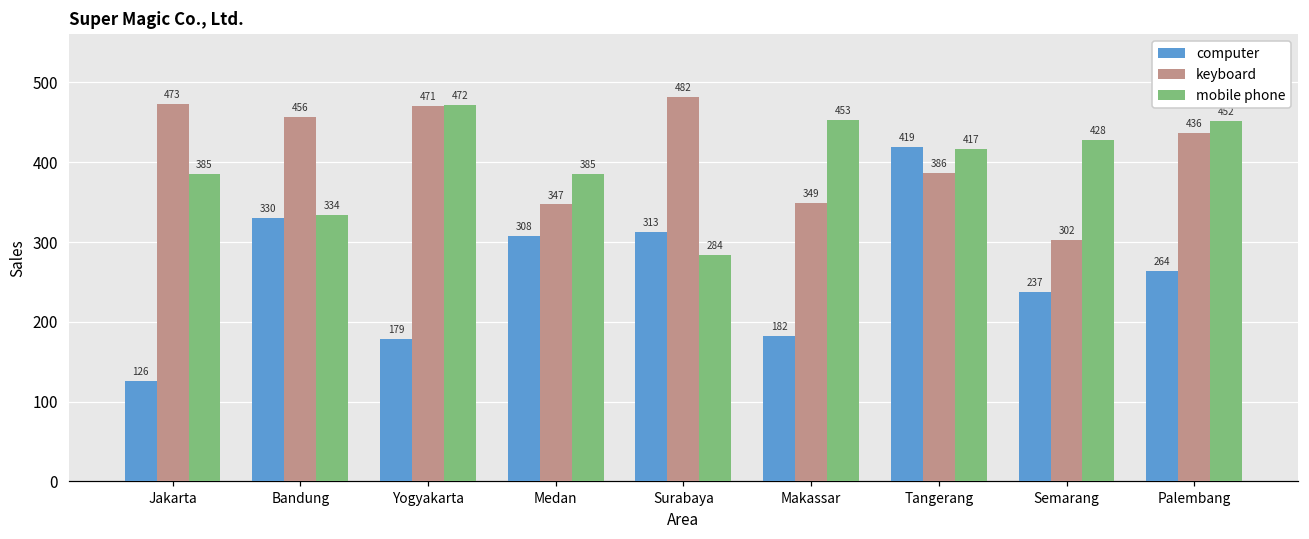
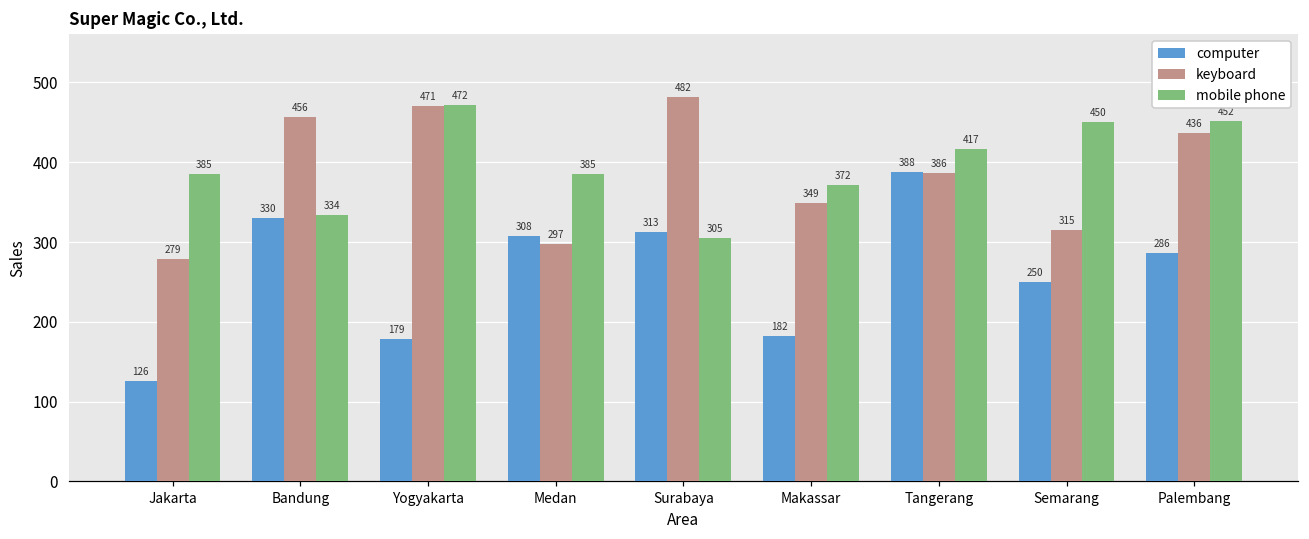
  {
    "computer": {
      "Jakarta": 126,
      "Bandung": 330,
      "Yogyakarta": 179,
      "Medan": 308,
      "Surabaya": 313,
      "Makassar": 182,
-     "Tangerang": 419,
-     "Semarang": 237,
-     "Palembang": 264
+     "Tangerang": 388,
+     "Semarang": 250,
+     "Palembang": 286
    },
    "keyboard": {
-     "Jakarta": 473,
+     "Jakarta": 279,
      "Bandung": 456,
      "Yogyakarta": 471,
-     "Medan": 347,
+     "Medan": 297,
      "Surabaya": 482,
      "Makassar": 349,
      "Tangerang": 386,
-     "Semarang": 302,
+     "Semarang": 315,
      "Palembang": 436
    },
    "mobile phone": {
      "Jakarta": 385,
      "Bandung": 334,
      "Yogyakarta": 472,
      "Medan": 385,
-     "Surabaya": 284,
-     "Makassar": 453,
+     "Surabaya": 305,
+     "Makassar": 372,
      "Tangerang": 417,
-     "Semarang": 428
+     "Semarang": 450
    }
  }
